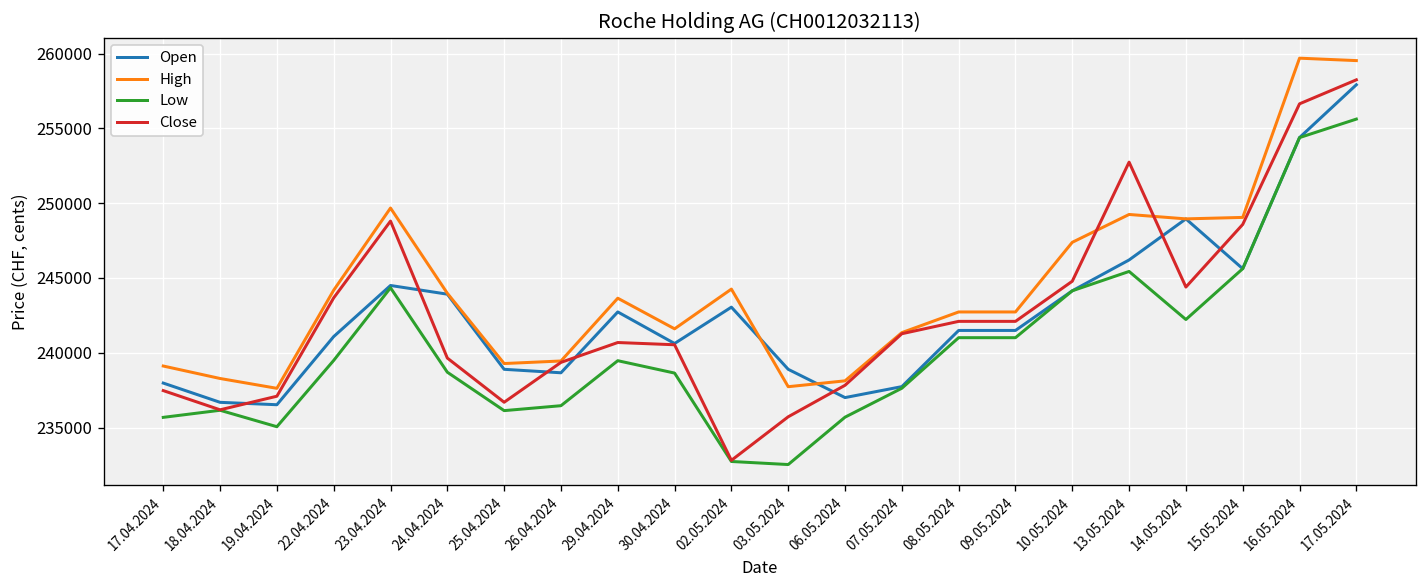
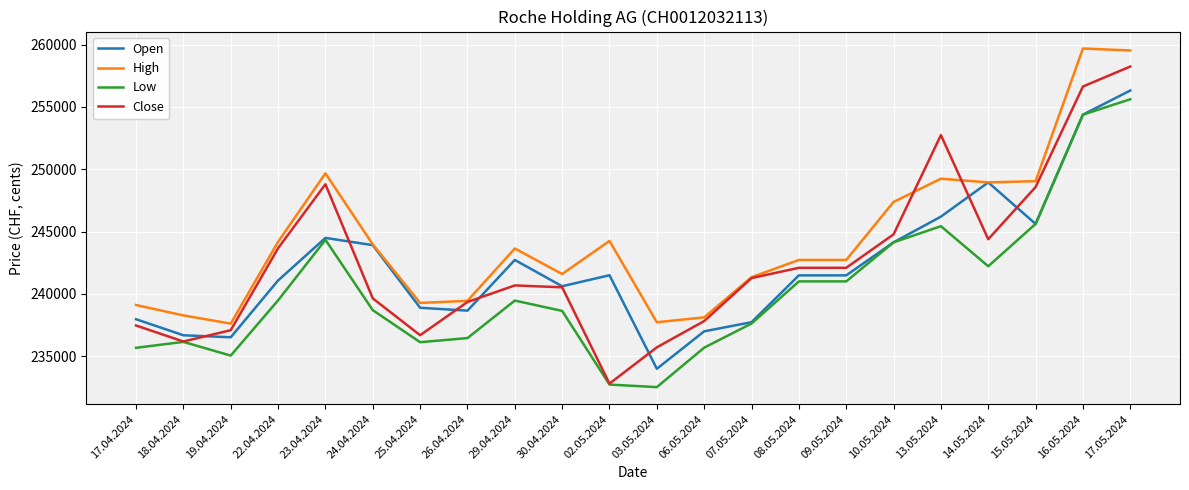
  {
    "Open": {
      "17.04.2024": 238000,
      "18.04.2024": 236700,
      "19.04.2024": 236500,
      "22.04.2024": 241100,
      "25.04.2024": 238900,
      "26.04.2024": 238700,
      "29.04.2024": 242700,
-     "02.05.2024": 243000,
-     "03.05.2024": 238900,
+     "02.05.2024": 241500,
+     "03.05.2024": 234000,
      "06.05.2024": 237000,
      "08.05.2024": 241500,
      "09.05.2024": 241500,
      "13.05.2024": 246200,
-     "17.05.2024": 257900
+     "17.05.2024": 256300
    },
    "High": {
      "17.04.2024": 239100,
      "18.04.2024": 238300,
      "19.04.2024": 237600,
      "22.04.2024": 244200,
      "23.04.2024": 249700,
      "25.04.2024": 239300,
      "29.04.2024": 243600,
      "30.04.2024": 241600,
      "02.05.2024": 244300,
      "03.05.2024": 237700,
      "06.05.2024": 238100,
      "08.05.2024": 242700,
      "09.05.2024": 242700,
      "10.05.2024": 247400,
      "13.05.2024": 249200,
      "15.05.2024": 249000,
      "16.05.2024": 259700,
      "17.05.2024": 259500
    },
    "Low": {
      "17.04.2024": 235700,
      "19.04.2024": 235100,
      "22.04.2024": 239500,
      "24.04.2024": 238700,
      "25.04.2024": 236100,
      "26.04.2024": 236500,
      "29.04.2024": 239500,
      "30.04.2024": 238600,
      "03.05.2024": 232500,
      "06.05.2024": 235700,
      "08.05.2024": 241000,
      "09.05.2024": 241000,
      "13.05.2024": 245400,
      "14.05.2024": 242200,
      "17.05.2024": 255600
    },
    "Close": {
      "17.04.2024": 237500,
      "19.04.2024": 237100,
      "22.04.2024": 243700,
      "23.04.2024": 248800,
      "24.04.2024": 239600,
      "25.04.2024": 236700,
      "29.04.2024": 240700,
      "03.05.2024": 235700,
      "06.05.2024": 237800,
      "08.05.2024": 242100,
      "09.05.2024": 242100,
      "10.05.2024": 244800,
      "13.05.2024": 252700,
      "14.05.2024": 244400,
      "15.05.2024": 248600,
      "16.05.2024": 256600,
      "17.05.2024": 258200
    }
  }
